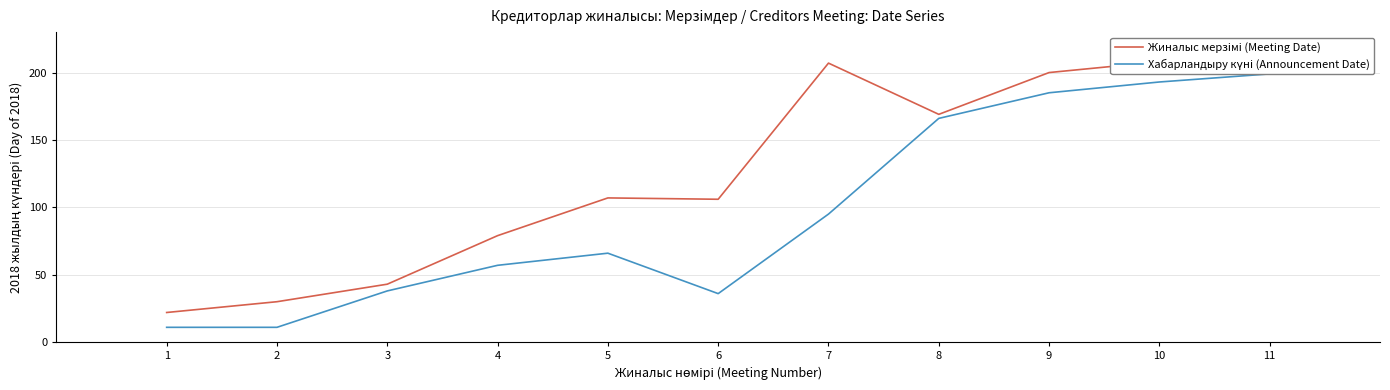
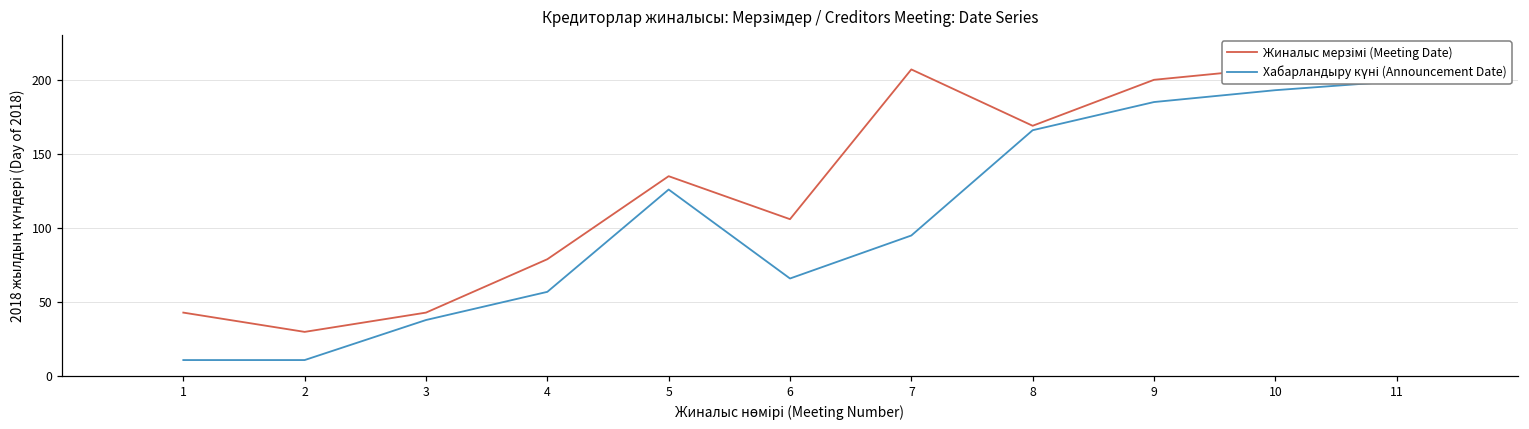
  {
    "Жиналыс мерзімі (Meeting Date)": {
-     "1": 22,
+     "1": 43,
      "2": 30,
      "3": 43,
      "4": 79,
-     "5": 107,
+     "5": 135,
      "6": 106,
      "7": 207,
      "8": 169,
      "9": 200
    },
    "Хабарландыру күні (Announcement Date)": {
      "1": 11,
      "2": 11,
      "3": 38,
      "4": 57,
-     "5": 66,
-     "6": 36,
+     "5": 126,
+     "6": 66,
      "7": 95,
      "8": 166,
      "9": 185,
      "10": 193
    }
  }
